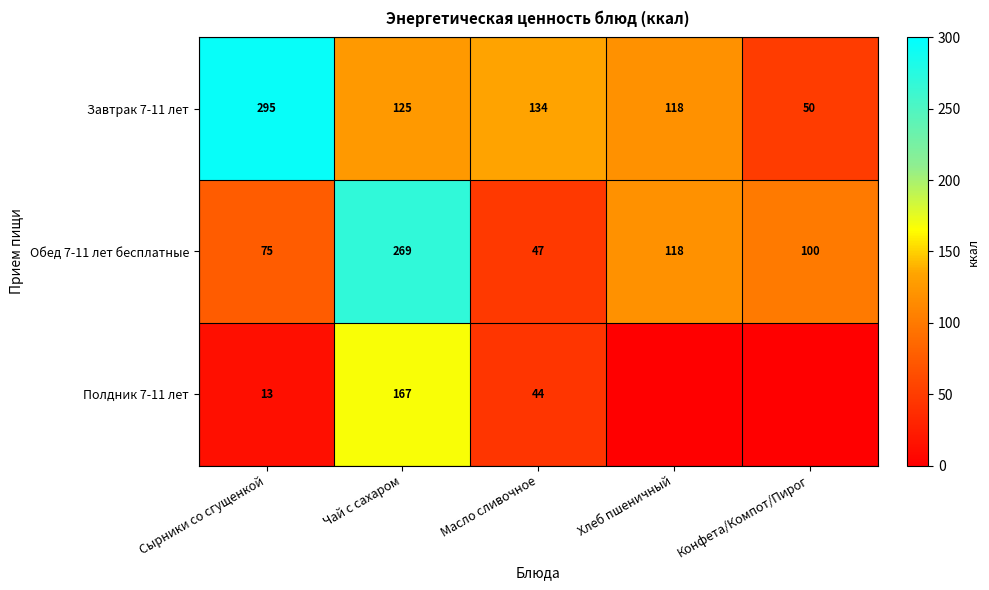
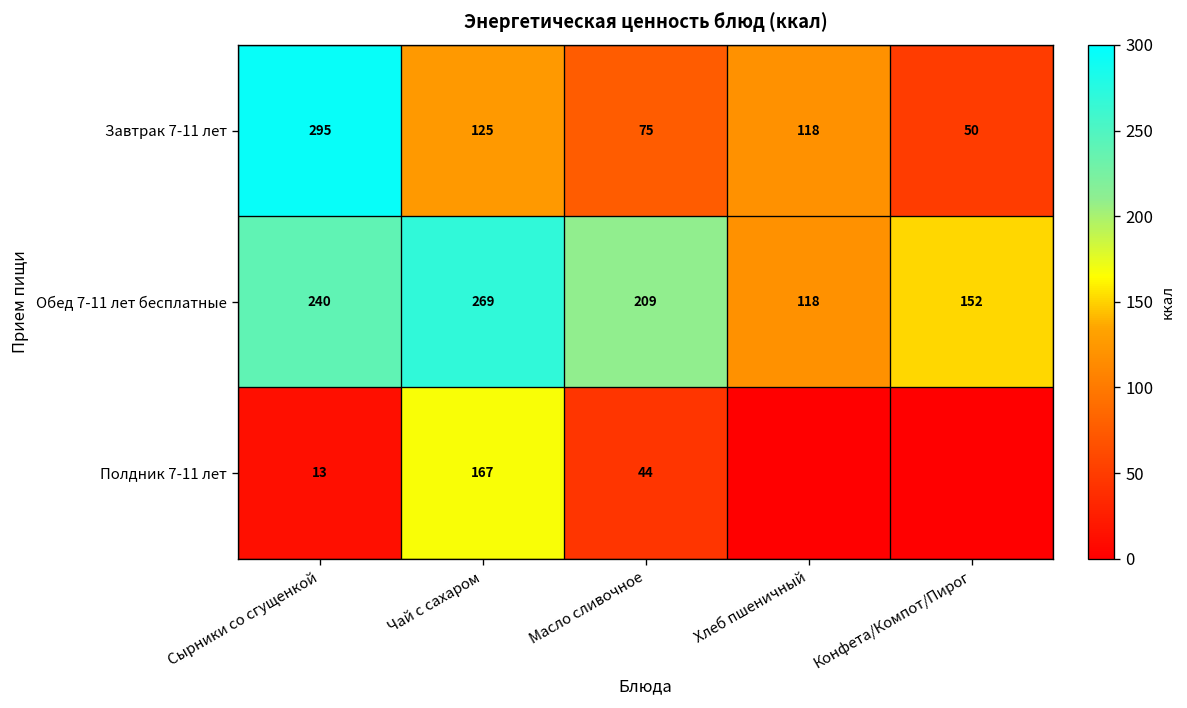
  {
    "Завтрак 7-11 лет": {
      "Сырники со сгущенкой": 295,
      "Чай с сахаром": 125,
-     "Масло сливочное": 134,
+     "Масло сливочное": 75,
      "Хлеб пшеничный": 118,
      "Конфета/Компот/Пирог": 50
    },
    "Обед 7-11 лет бесплатные": {
-     "Сырники со сгущенкой": 75,
+     "Сырники со сгущенкой": 240,
      "Чай с сахаром": 269,
-     "Масло сливочное": 47,
+     "Масло сливочное": 209,
      "Хлеб пшеничный": 118,
-     "Конфета/Компот/Пирог": 100
+     "Конфета/Компот/Пирог": 152
    },
    "Полдник 7-11 лет": {
      "Сырники со сгущенкой": 13,
      "Чай с сахаром": 167,
      "Масло сливочное": 44
    }
  }
